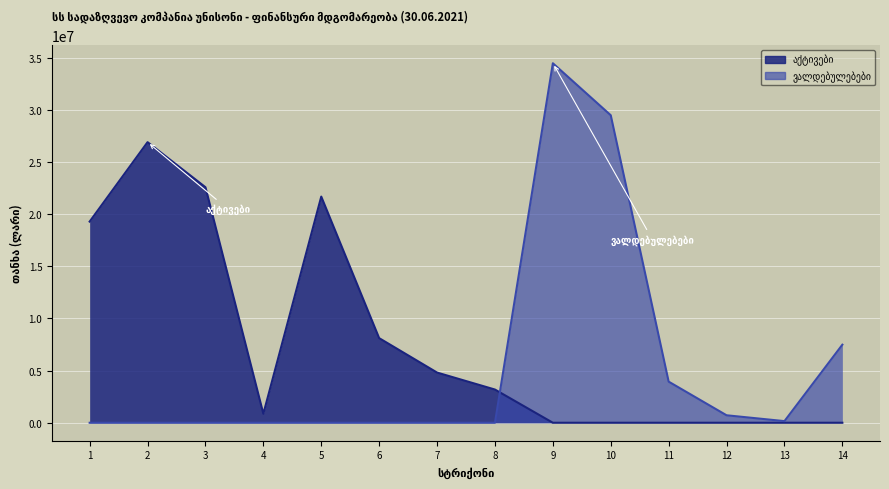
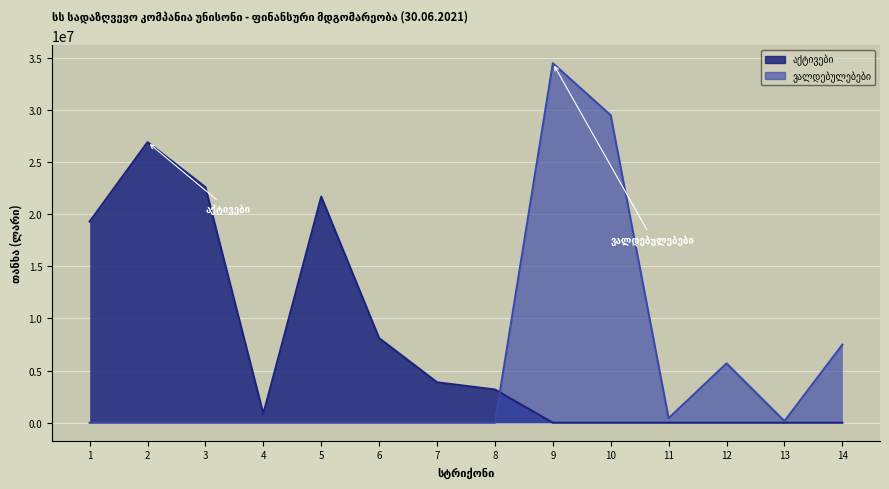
  {
    "აქტივები": {
      "1": 19300000,
      "2": 26900000,
      "3": 22600000,
      "4": 900000,
      "5": 21700000,
      "6": 8100000,
-     "7": 4800000,
+     "7": 3900000,
      "8": 3200000,
      "9": 0,
      "10": 0,
      "11": 0,
      "12": 0,
      "14": 0
    },
    "ვალდებულებები": {
      "1": 0,
      "2": 0,
      "3": 0,
      "4": 0,
      "5": 0,
      "6": 0,
      "7": 0,
      "8": 0,
      "9": 34500000,
      "10": 29500000,
-     "11": 3900000,
-     "12": 700000,
+     "11": 400000,
+     "12": 5700000,
      "14": 7500000
    }
  }
